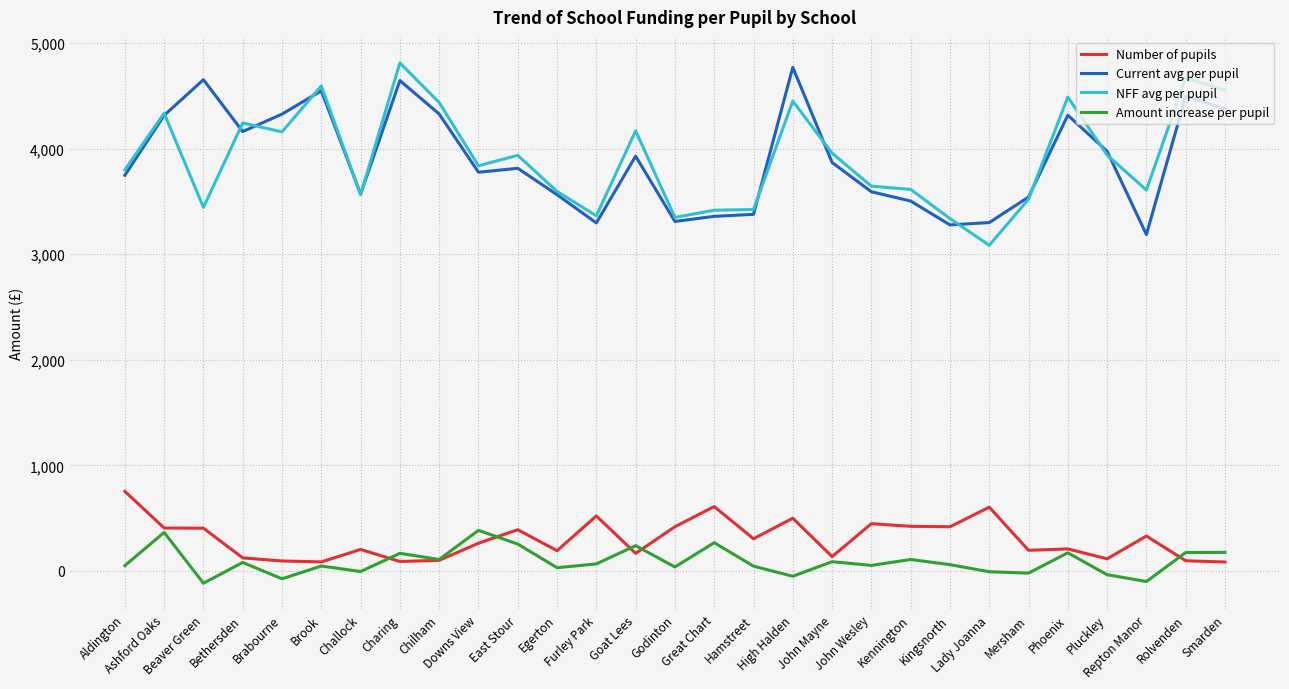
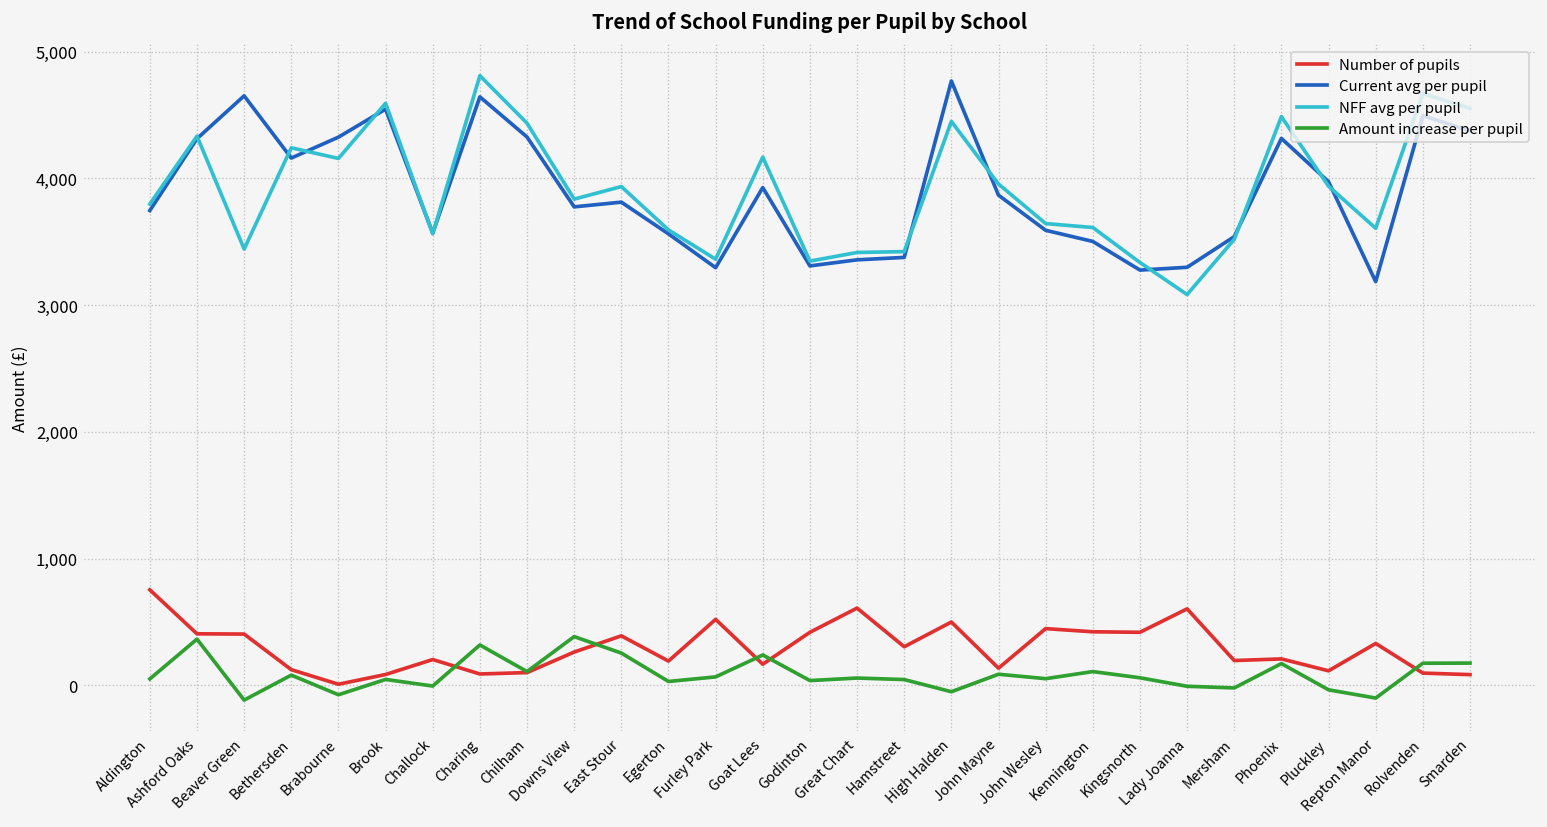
  {
    "Number of pupils": {
      "Aldington": "750",
      "Ashford Oaks": "410",
      "Beaver Green": "410",
      "Bethersden": "120",
-     "Brabourne": "100",
+     "Brabourne": "10",
      "Brook": "90",
      "Challock": "200",
      "Charing": "90",
      "Downs View": "260",
      "East Stour": "390",
      "Egerton": "190",
      "Furley Park": "520",
      "Goat Lees": "170",
      "Godinton": "420",
      "Great Chart": "610",
      "Hamstreet": "310",
      "High Halden": "500",
      "John Mayne": "140",
      "John Wesley": "450",
      "Kennington": "420",
      "Kingsnorth": "420",
      "Lady Joanna": "600",
      "Mersham": "200",
      "Phoenix": "210",
      "Pluckley": "120",
      "Repton Manor": "330",
      "Rolvenden": "100",
      "Smarden": "90"
    },
    "Current avg per pupil": {
      "Aldington": "3,750",
      "Beaver Green": "4,650",
      "Bethersden": "4,160",
      "Brabourne": "4,330",
      "Brook": "4,550",
      "Charing": "4,640",
      "Chilham": "4,330",
      "Downs View": "3,780",
      "East Stour": "3,810",
      "Egerton": "3,560",
      "Furley Park": "3,300",
      "Goat Lees": "3,930",
      "Godinton": "3,310",
      "Great Chart": "3,360",
      "Hamstreet": "3,380",
      "High Halden": "4,770",
      "John Mayne": "3,870",
      "John Wesley": "3,590",
      "Kennington": "3,500",
      "Kingsnorth": "3,280",
      "Lady Joanna": "3,300",
      "Phoenix": "4,320",
      "Pluckley": "3,970",
      "Repton Manor": "3,190"
    },
    "NFF avg per pupil": {
      "Aldington": "3,800",
      "Beaver Green": "3,440",
      "Bethersden": "4,240",
      "Brabourne": "4,160",
      "Brook": "4,590",
      "Charing": "4,810",
      "Chilham": "4,440",
      "Downs View": "3,840",
      "East Stour": "3,940",
      "Egerton": "3,590",
      "Furley Park": "3,360",
      "Goat Lees": "4,170",
      "Godinton": "3,350",
      "Great Chart": "3,420",
      "Hamstreet": "3,420",
      "High Halden": "4,450",
      "John Mayne": "3,960",
      "John Wesley": "3,640",
      "Kennington": "3,610",
      "Kingsnorth": "3,340",
      "Lady Joanna": "3,080",
      "Phoenix": "4,490",
      "Pluckley": "3,940",
      "Repton Manor": "3,610"
    },
    "Amount increase per pupil": {
      "Aldington": "50",
      "Ashford Oaks": "370",
      "Beaver Green": "-120",
      "Bethersden": "80",
      "Brabourne": "-70",
      "Brook": "50",
      "Challock": "-10",
-     "Charing": "170",
+     "Charing": "320",
      "Downs View": "390",
      "East Stour": "260",
      "Egerton": "30",
      "Furley Park": "70",
      "Goat Lees": "240",
      "Godinton": "40",
-     "Great Chart": "270",
+     "Great Chart": "60",
      "Hamstreet": "50",
      "High Halden": "-50",
      "John Mayne": "90",
      "John Wesley": "50",
      "Kennington": "110",
      "Kingsnorth": "60",
      "Lady Joanna": "-10",
      "Mersham": "-20",
      "Phoenix": "170",
      "Pluckley": "-40",
      "Repton Manor": "-100",
      "Rolvenden": "180",
      "Smarden": "180"
    }
  }
